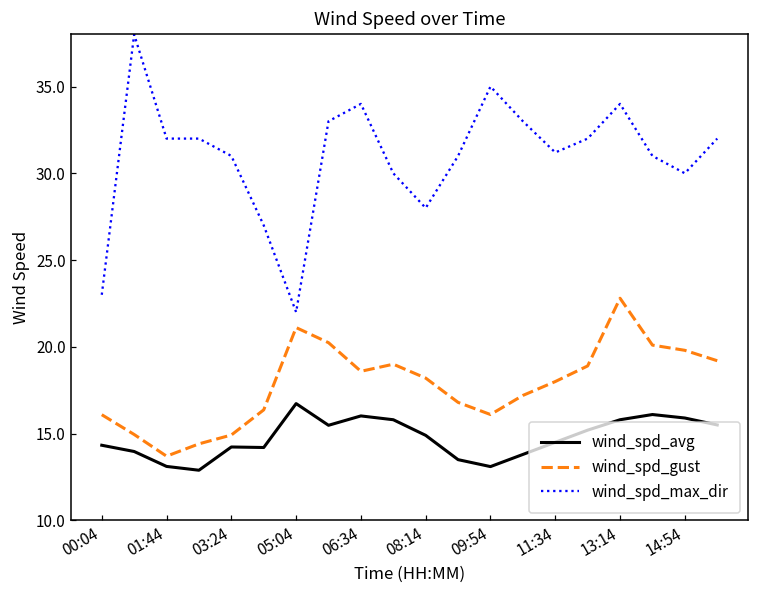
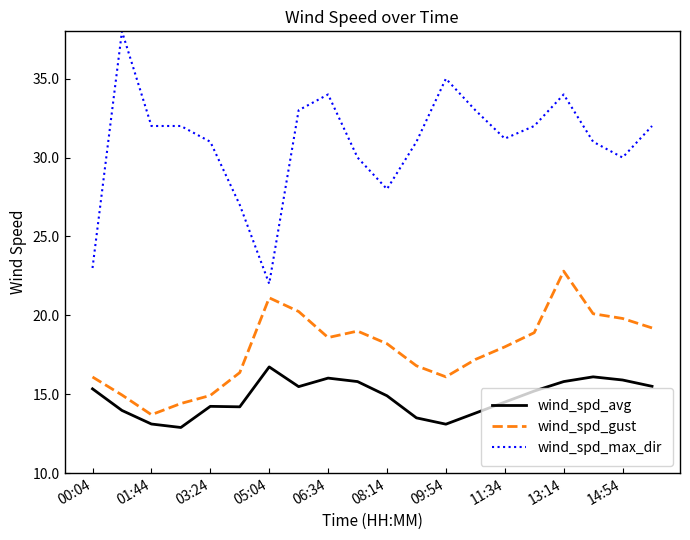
  {
    "wind_spd_avg": {
-     "00:04": 14.3,
+     "00:04": 15.3,
      "01:44": 13.1,
      "03:24": 14.2,
      "05:04": 16.7,
      "06:34": 16.0,
      "08:14": 14.9,
      "09:54": 13.1,
      "13:14": 15.8,
      "14:54": 15.9
    },
    "wind_spd_gust": {
      "00:04": 16.1,
      "01:44": 13.7,
      "03:24": 14.9,
      "05:04": 21.1,
      "06:34": 18.6,
      "08:14": 18.2,
      "09:54": 16.1,
      "11:34": 18.0,
      "13:14": 22.8,
      "14:54": 19.8
    },
    "wind_spd_max_dir": {
      "00:04": 23.0,
      "01:44": 32.0,
      "03:24": 31.0,
      "05:04": 22.0,
      "06:34": 34.0,
      "08:14": 28.0,
      "09:54": 35.0,
      "11:34": 31.2,
      "13:14": 34.0,
      "14:54": 30.0
    }
  }
